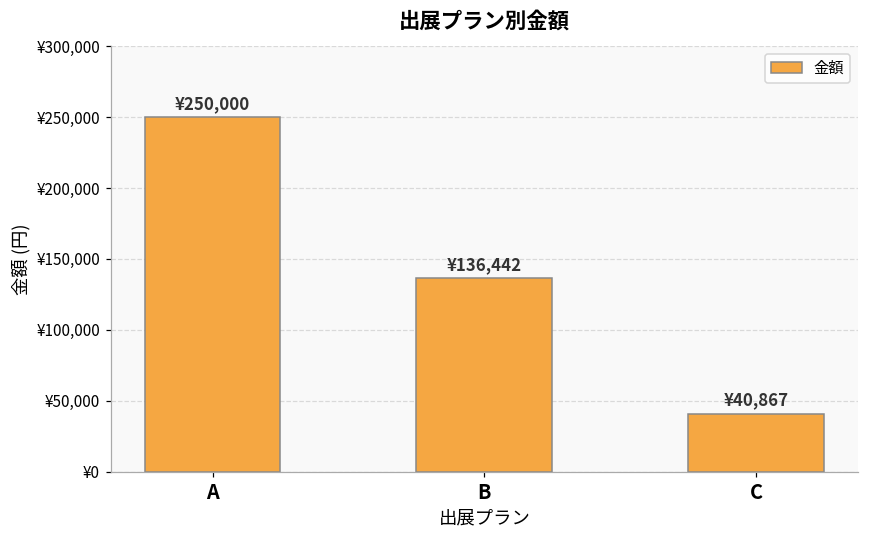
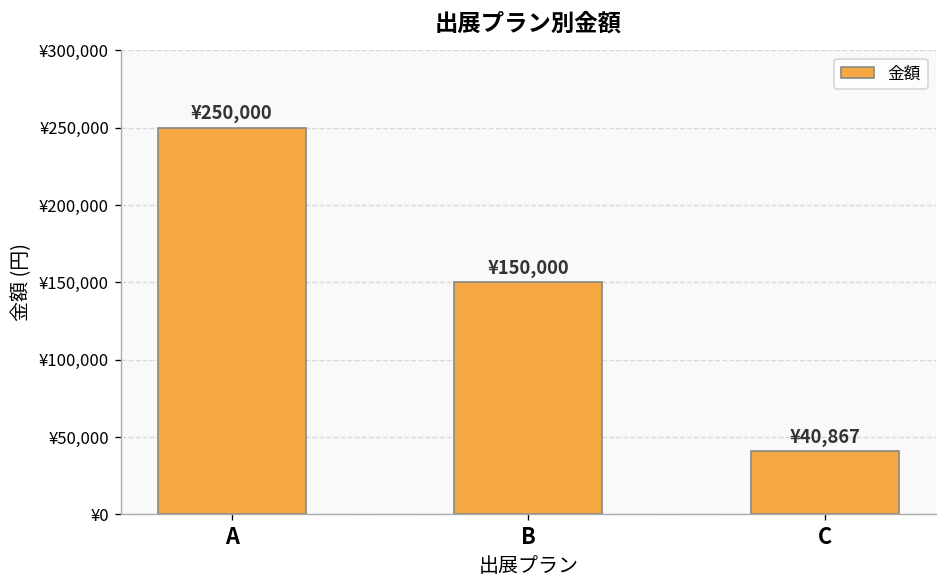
  {
    "A": "¥250,000",
-   "B": "¥136,442",
+   "B": "¥150,000",
    "C": "¥40,867"
  }
